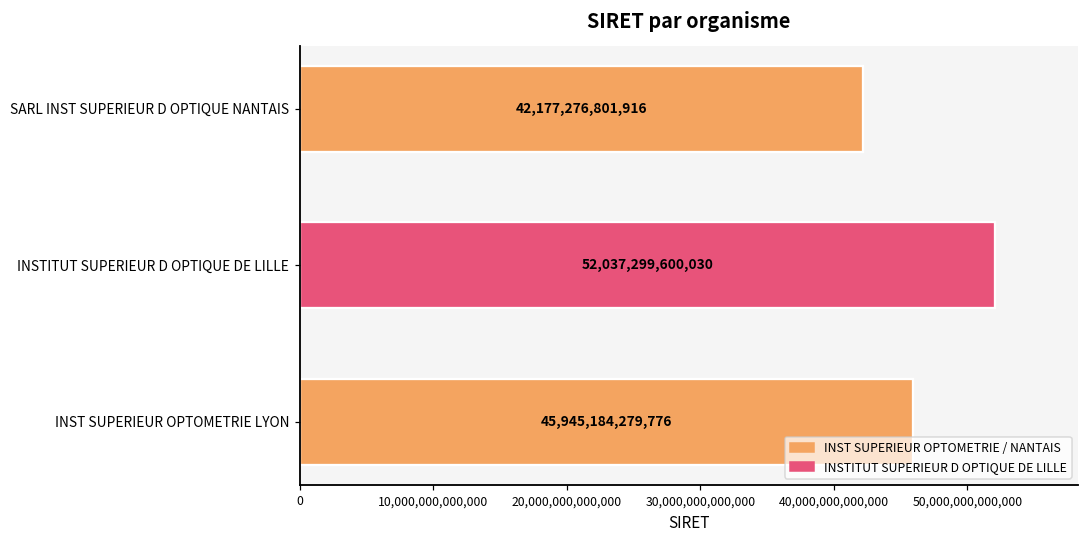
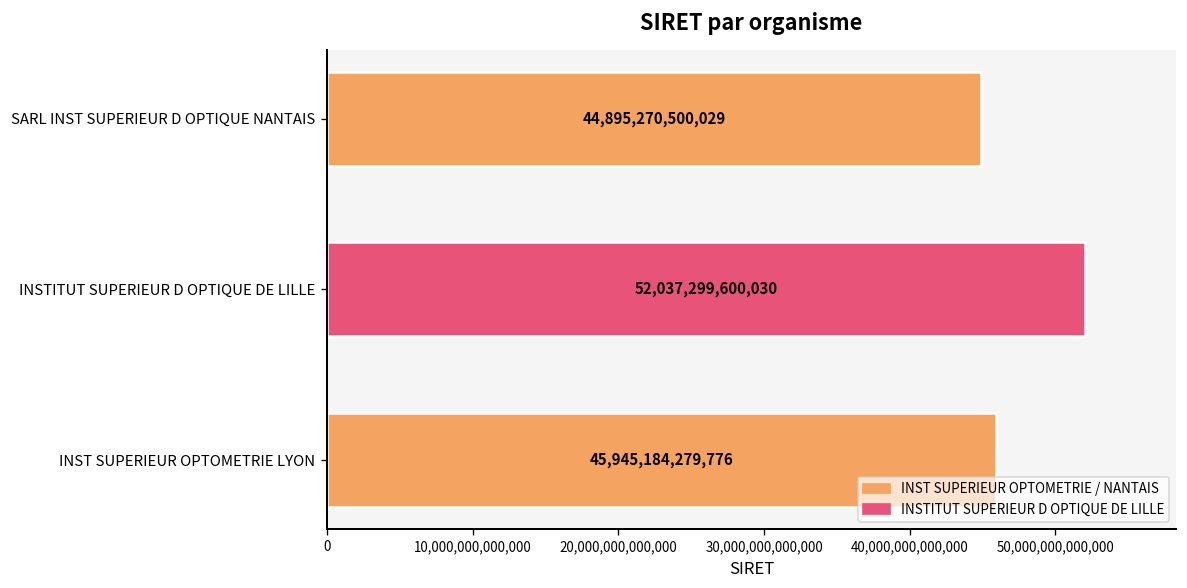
  {
-   "SARL INST SUPERIEUR D OPTIQUE NANTAIS": "42,177,276,801,916",
+   "SARL INST SUPERIEUR D OPTIQUE NANTAIS": "44,895,270,500,029",
    "INSTITUT SUPERIEUR D OPTIQUE DE LILLE": "52,037,299,600,030",
    "INST SUPERIEUR OPTOMETRIE LYON": "45,945,184,279,776"
  }
